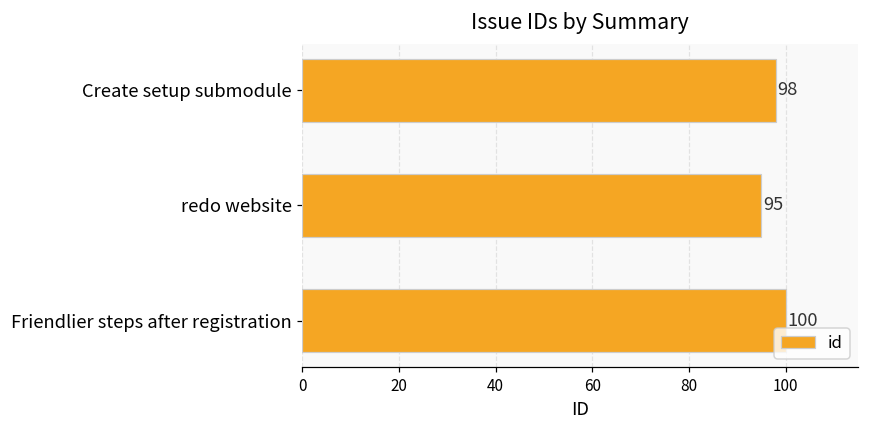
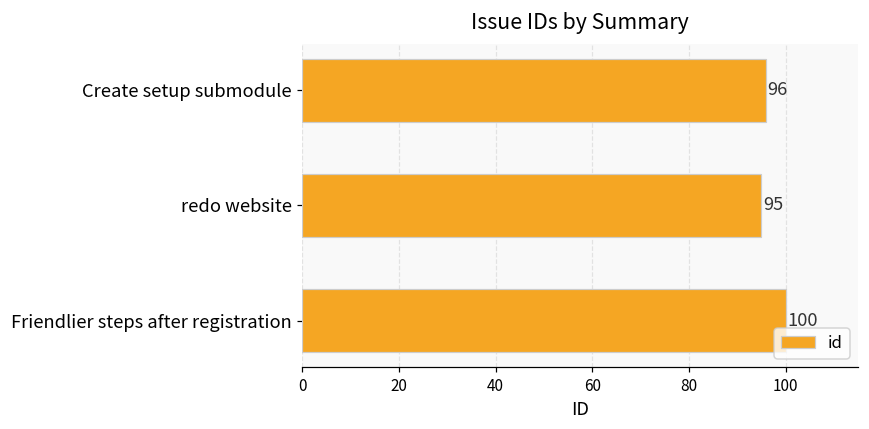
  {
-   "Create setup submodule": 98,
+   "Create setup submodule": 96,
    "redo website": 95
  }
